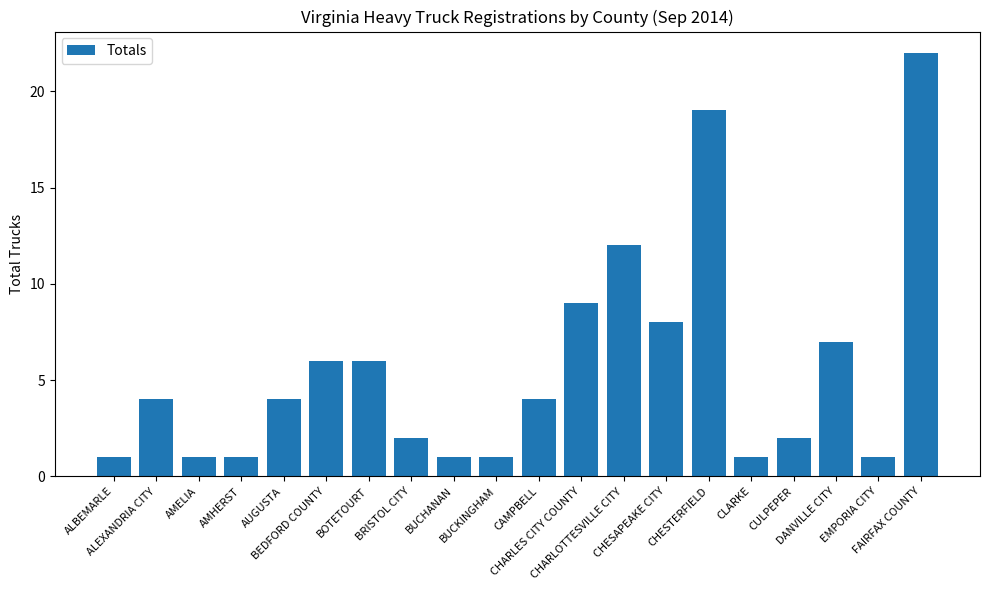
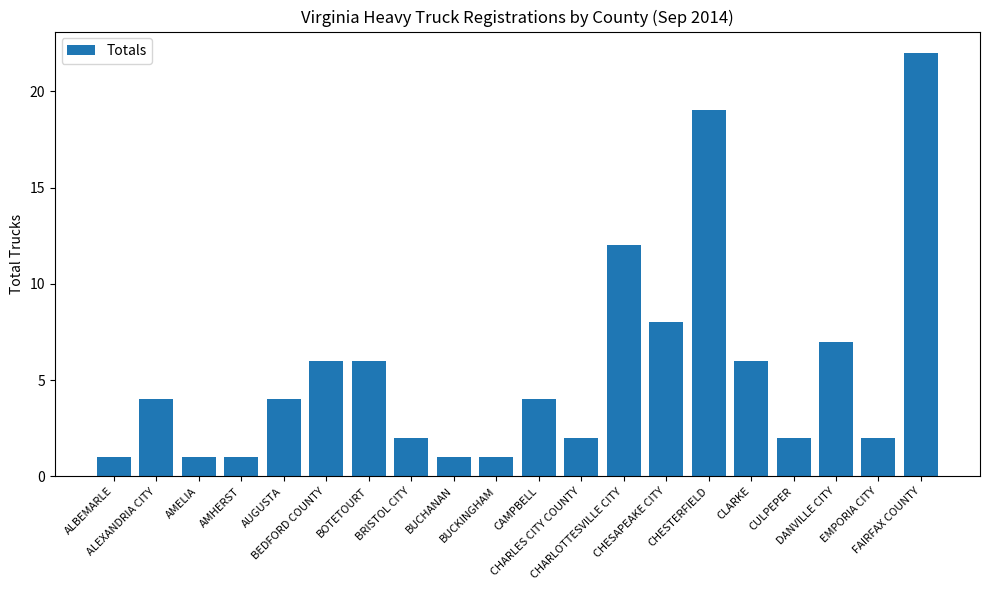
  {
    "ALBEMARLE": 1,
    "ALEXANDRIA CITY": 4,
    "AMELIA": 1,
    "AMHERST": 1,
    "AUGUSTA": 4,
    "BEDFORD COUNTY": 6,
    "BOTETOURT": 6,
    "BRISTOL CITY": 2,
    "BUCHANAN": 1,
    "BUCKINGHAM": 1,
    "CAMPBELL": 4,
-   "CHARLES CITY COUNTY": 9,
+   "CHARLES CITY COUNTY": 2,
    "CHARLOTTESVILLE CITY": 12,
    "CHESAPEAKE CITY": 8,
    "CHESTERFIELD": 19,
-   "CLARKE": 1,
+   "CLARKE": 6,
    "CULPEPER": 2,
    "DANVILLE CITY": 7,
-   "EMPORIA CITY": 1,
+   "EMPORIA CITY": 2,
    "FAIRFAX COUNTY": 22
  }
